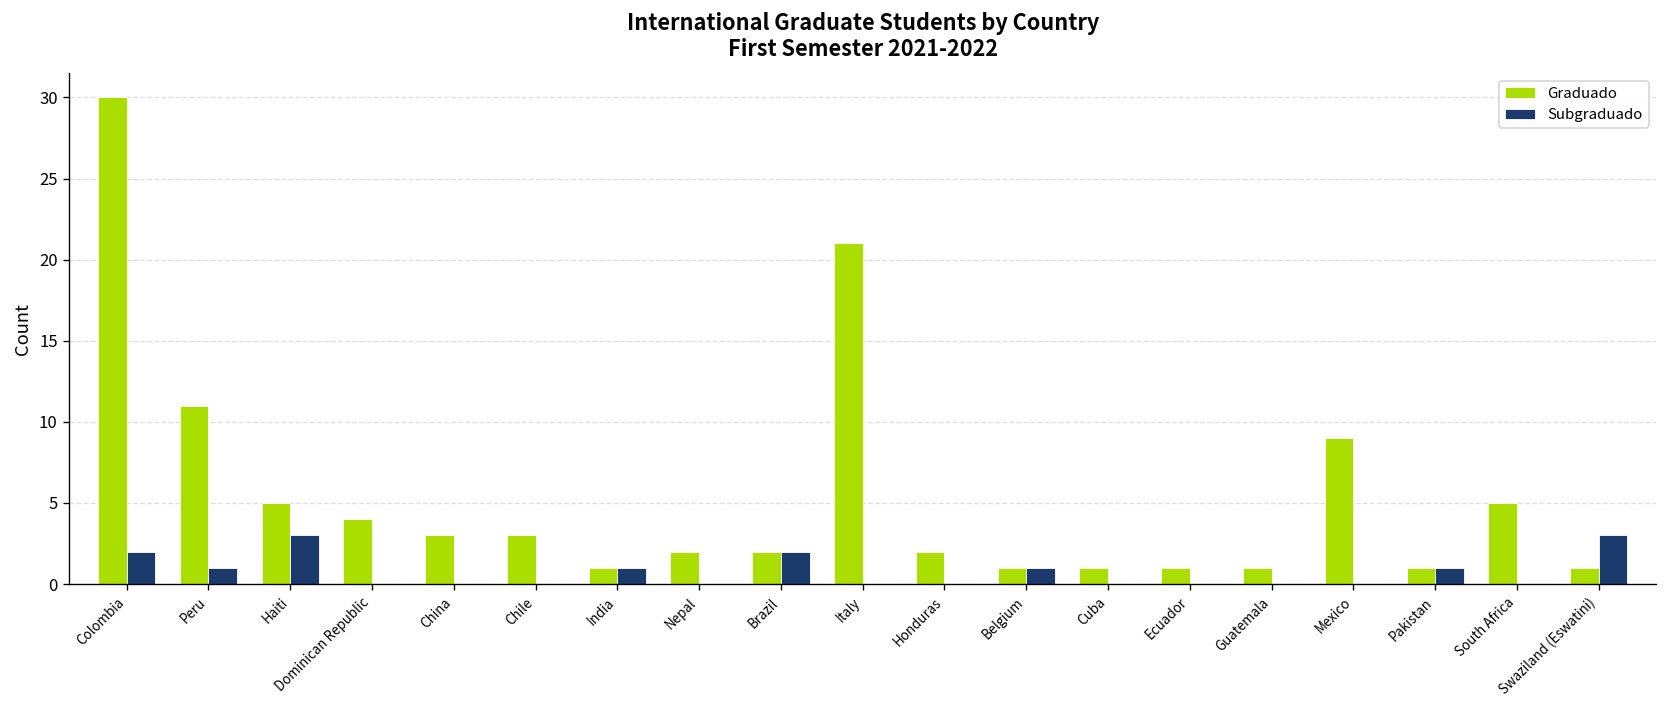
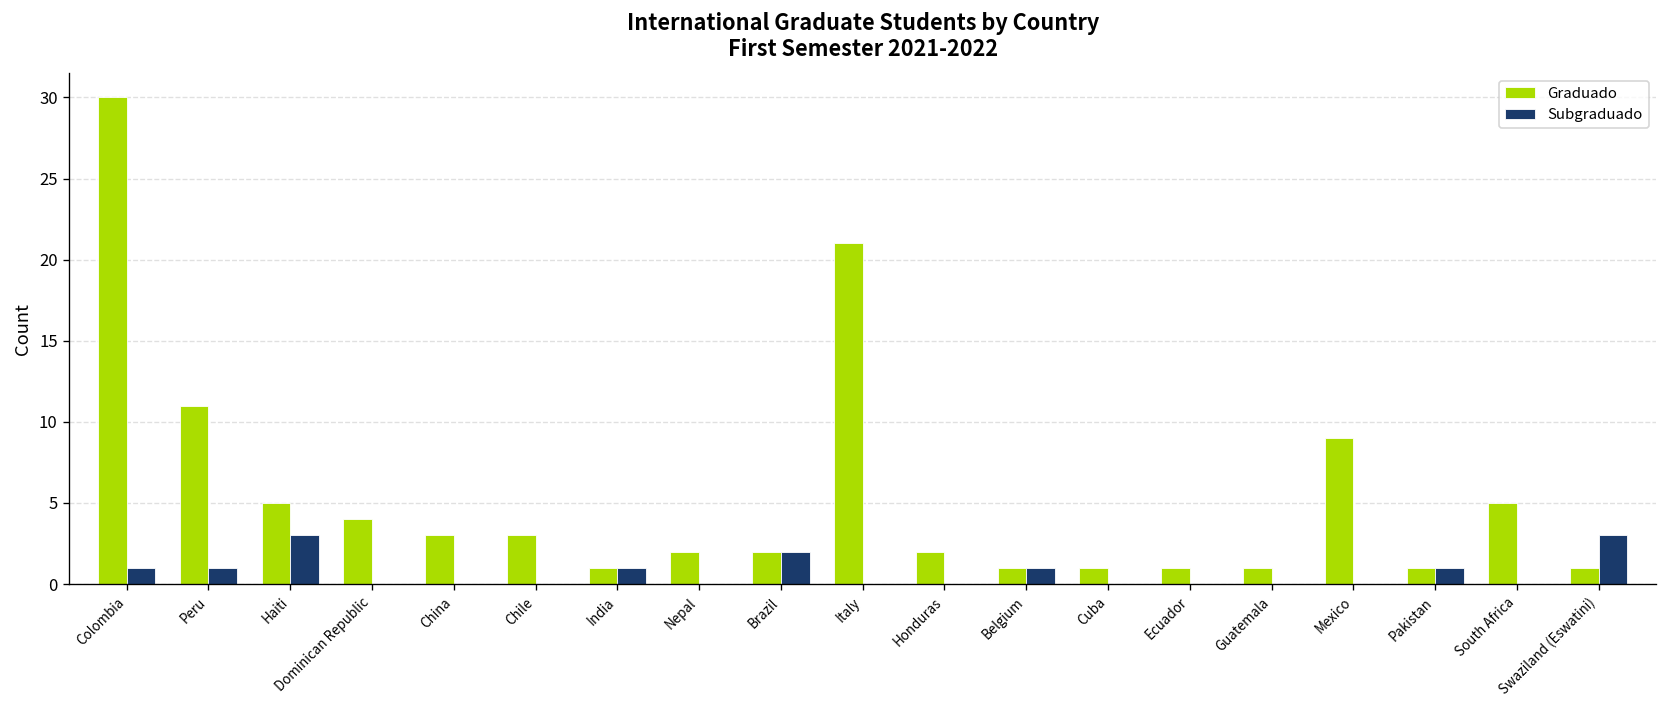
  {
    "Graduado": {
      "Colombia": 30,
      "Peru": 11,
      "Haiti": 5,
      "Dominican Republic": 4,
      "China": 3,
      "Chile": 3,
      "India": 1,
      "Nepal": 2,
      "Brazil": 2,
      "Italy": 21,
      "Honduras": 2,
      "Belgium": 1,
      "Cuba": 1,
      "Ecuador": 1,
      "Guatemala": 1,
      "Mexico": 9,
      "Pakistan": 1,
      "South Africa": 5,
      "Swaziland (Eswatini)": 1
    },
    "Subgraduado": {
-     "Colombia": 2,
+     "Colombia": 1,
      "Peru": 1,
      "Haiti": 3,
      "Dominican Republic": 0,
      "China": 0,
      "Chile": 0,
      "India": 1,
      "Nepal": 0,
      "Brazil": 2,
      "Italy": 0,
      "Honduras": 0,
      "Belgium": 1,
      "Cuba": 0,
      "Ecuador": 0,
      "Guatemala": 0,
      "Mexico": 0,
      "Pakistan": 1,
      "South Africa": 0,
      "Swaziland (Eswatini)": 3
    }
  }
